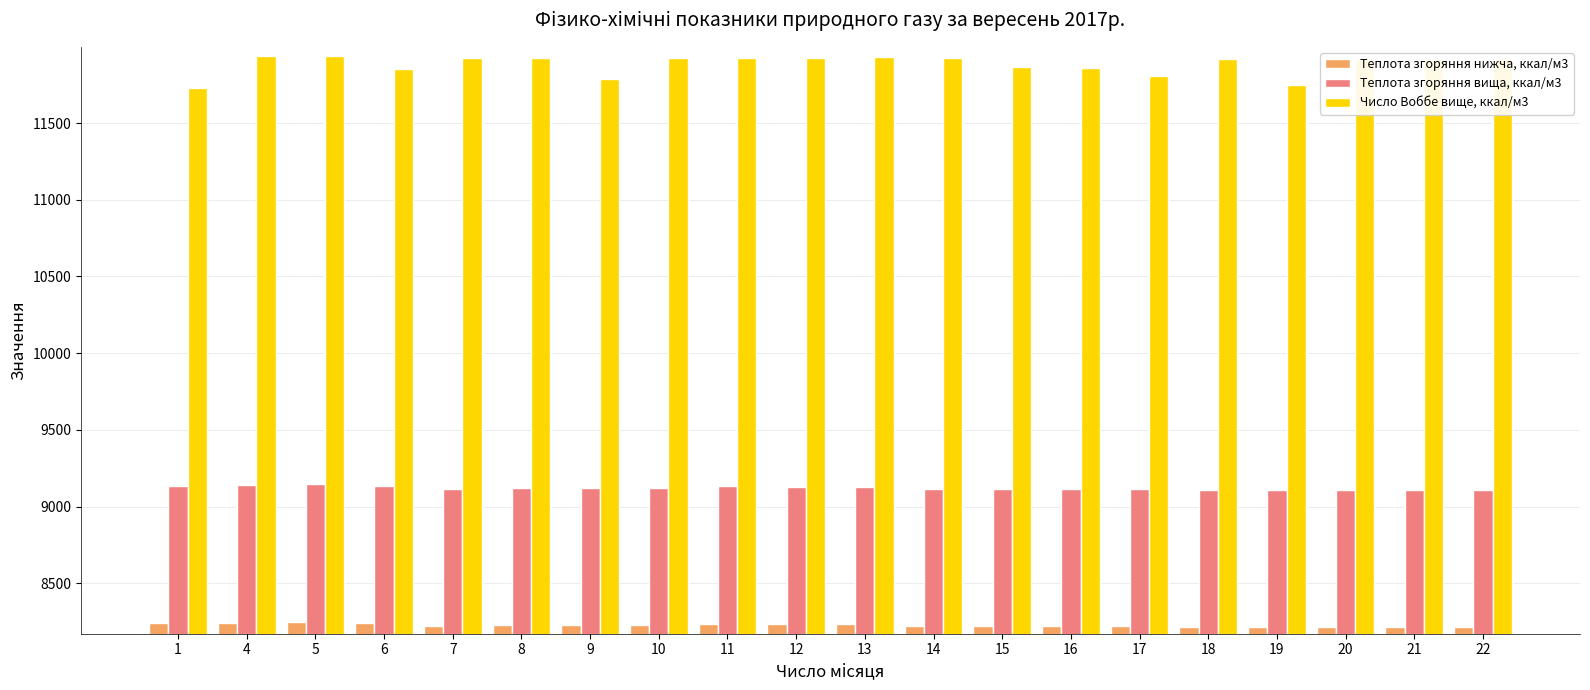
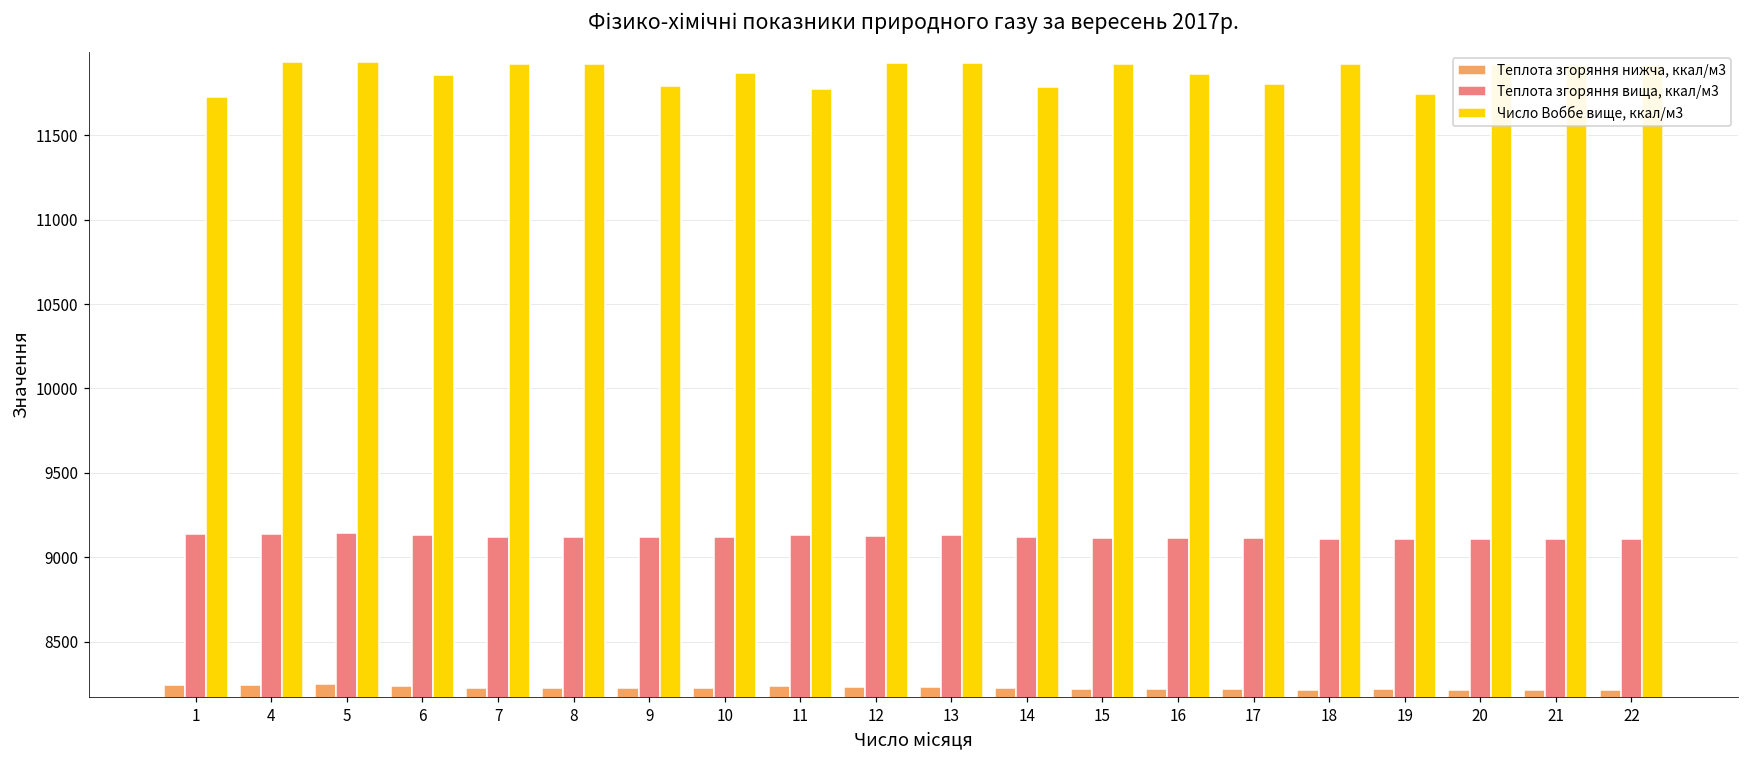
  {
    "Число Воббе вище, ккал/м3": {
      "1": 11730,
      "4": 11940,
      "5": 11940,
      "6": 11860,
      "7": 11930,
      "8": 11930,
      "9": 11790,
-     "10": 11930,
-     "11": 11930,
+     "10": 11870,
+     "11": 11780,
      "12": 11930,
      "13": 11930,
-     "14": 11930,
-     "15": 11870,
+     "14": 11790,
+     "15": 11930,
      "16": 11860,
      "17": 11810,
      "18": 11920,
      "19": 11750
    }
  }
